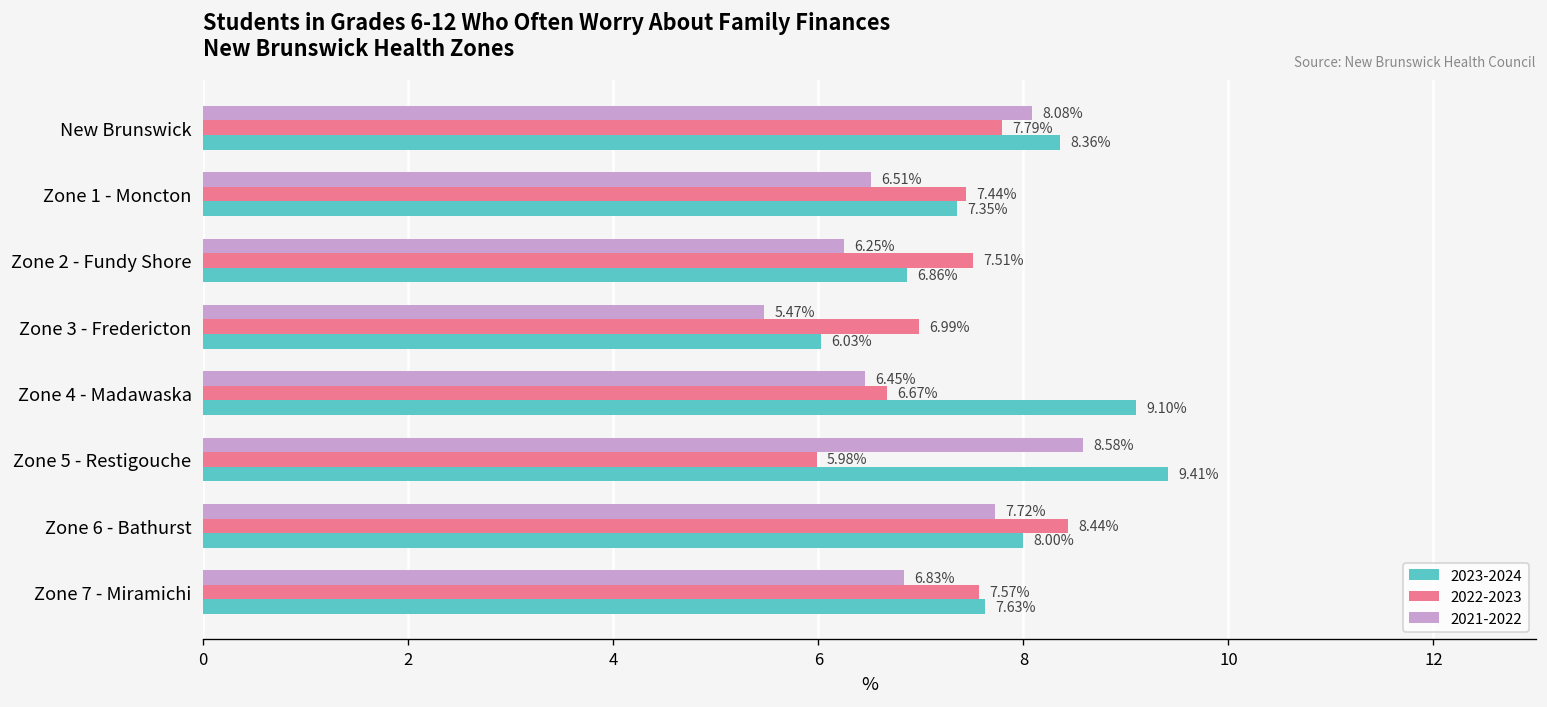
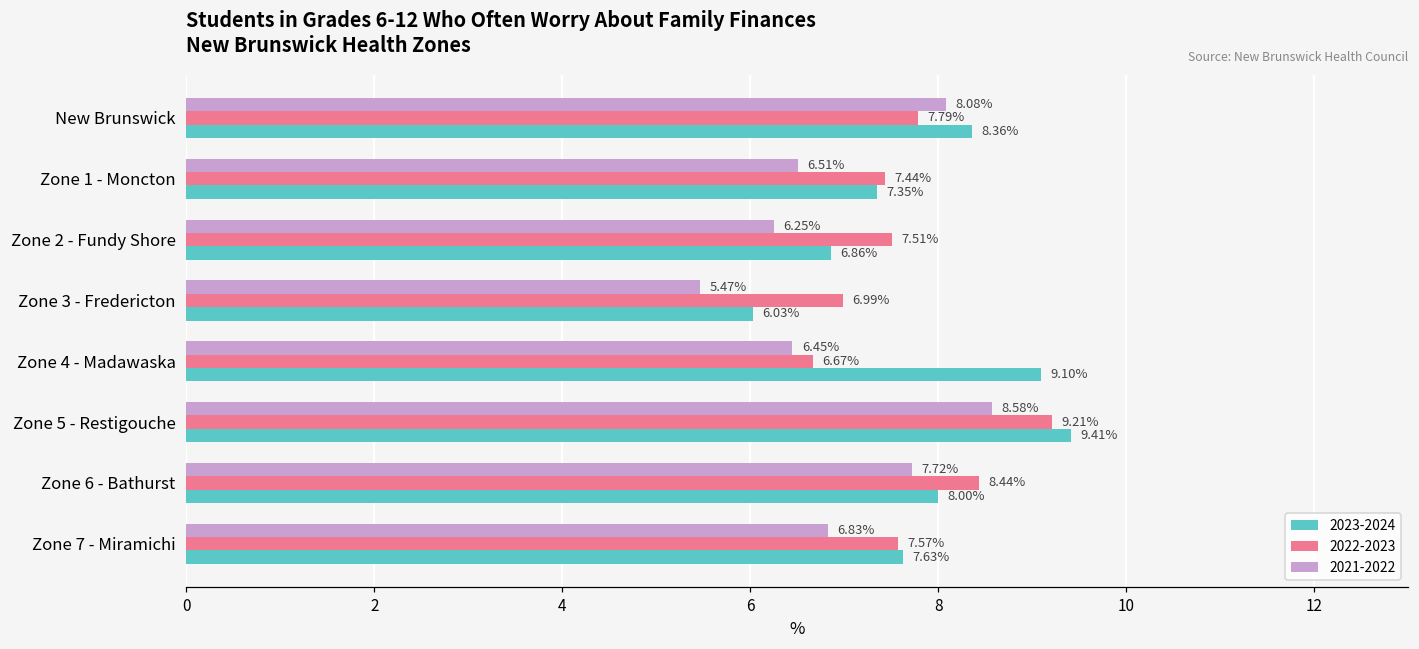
  {
    "2023-2024": {
      "New Brunswick": "8.36%",
      "Zone 1 - Moncton": "7.35%",
      "Zone 2 - Fundy Shore": "6.86%",
      "Zone 3 - Fredericton": "6.03%",
      "Zone 4 - Madawaska": "9.10%",
      "Zone 5 - Restigouche": "9.41%",
      "Zone 6 - Bathurst": "8.00%",
      "Zone 7 - Miramichi": "7.63%"
    },
    "2022-2023": {
      "New Brunswick": "7.79%",
      "Zone 1 - Moncton": "7.44%",
      "Zone 2 - Fundy Shore": "7.51%",
      "Zone 3 - Fredericton": "6.99%",
      "Zone 4 - Madawaska": "6.67%",
-     "Zone 5 - Restigouche": "5.98%",
+     "Zone 5 - Restigouche": "9.21%",
      "Zone 6 - Bathurst": "8.44%",
      "Zone 7 - Miramichi": "7.57%"
    },
    "2021-2022": {
      "New Brunswick": "8.08%",
      "Zone 1 - Moncton": "6.51%",
      "Zone 2 - Fundy Shore": "6.25%",
      "Zone 3 - Fredericton": "5.47%",
      "Zone 4 - Madawaska": "6.45%",
      "Zone 5 - Restigouche": "8.58%",
      "Zone 6 - Bathurst": "7.72%",
      "Zone 7 - Miramichi": "6.83%"
    }
  }
